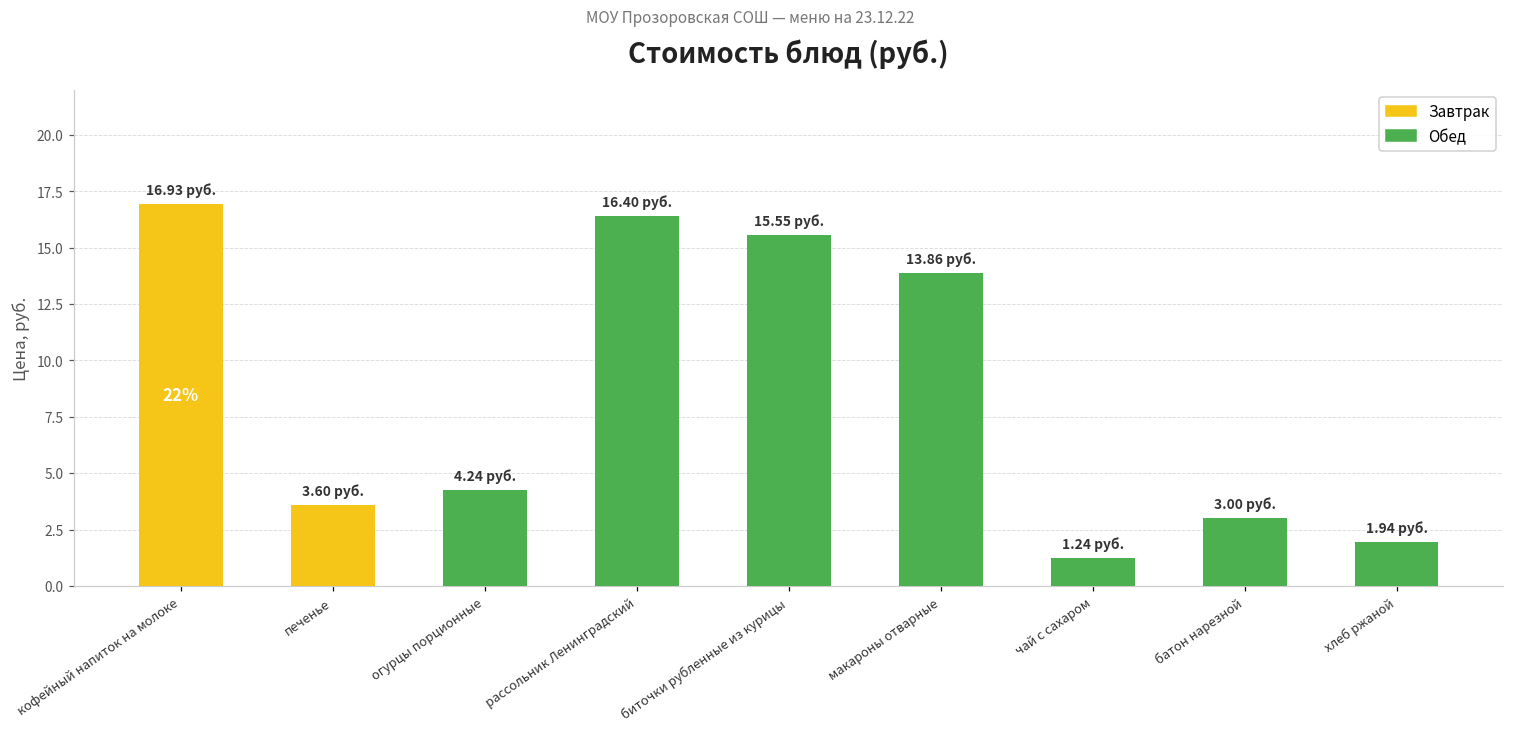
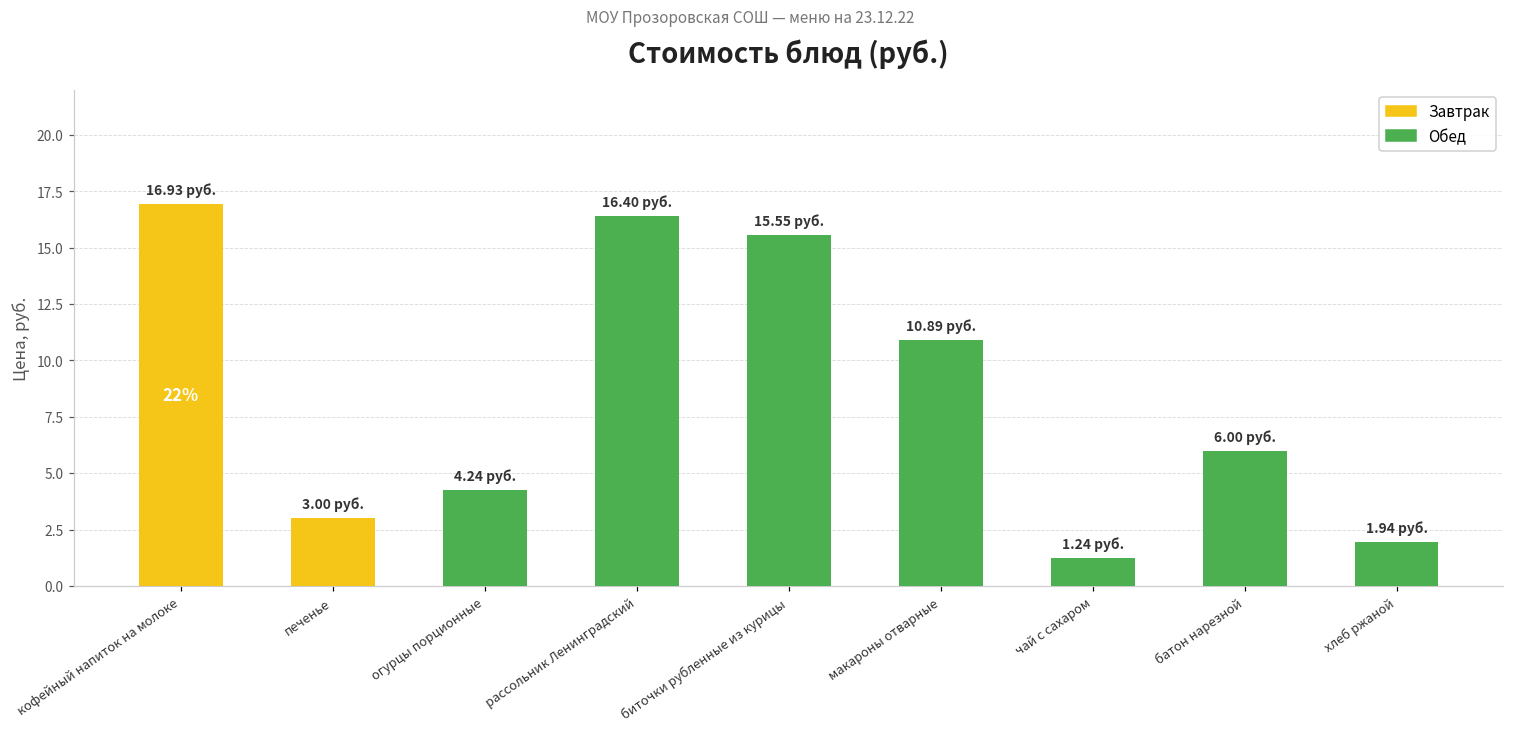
  {
    "кофейный напиток на молоке": 16.93,
-   "печенье": 3.60,
+   "печенье": 3.00,
    "огурцы порционные": 4.24,
    "рассольник Ленинградский": 16.40,
    "биточки рубленные из курицы": 15.55,
-   "макароны отварные": 13.86,
+   "макароны отварные": 10.89,
    "чай с сахаром": 1.24,
-   "батон нарезной": 3.00,
+   "батон нарезной": 6.00,
    "хлеб ржаной": 1.94
  }
